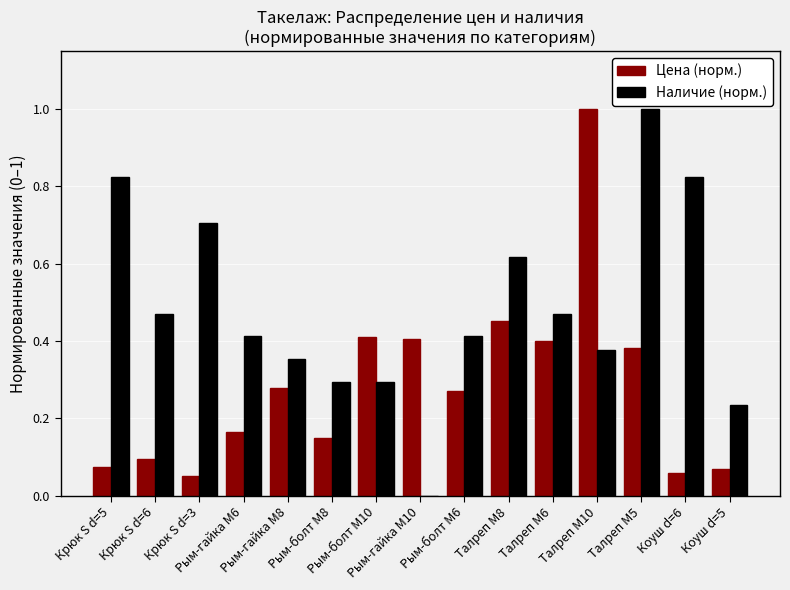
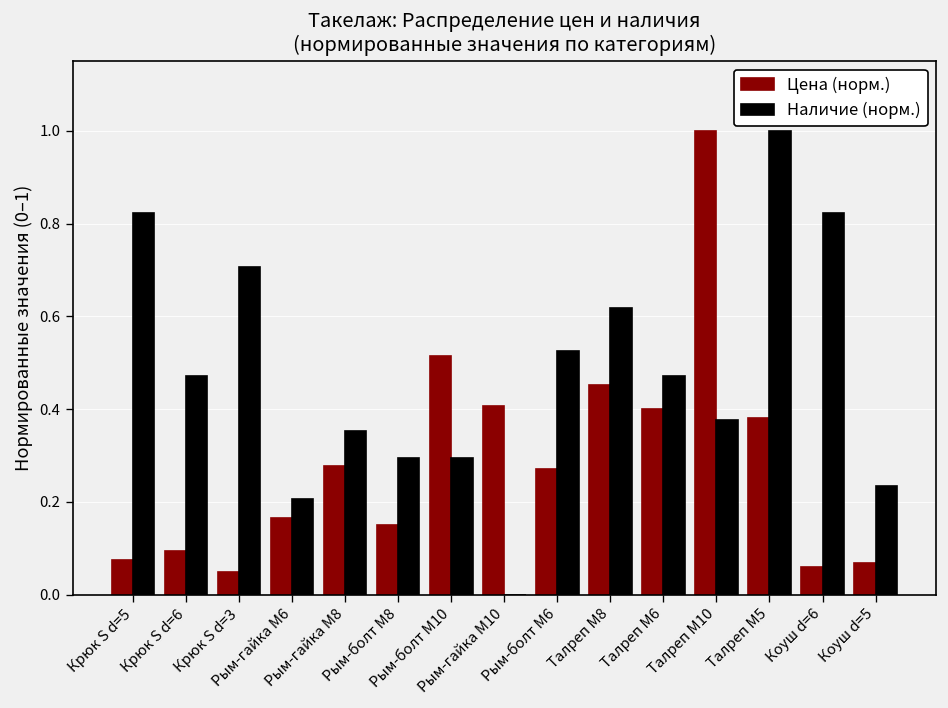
  {
    "Цена (норм.)": {
      "Крюк S d=5": 0.07,
      "Крюк S d=6": 0.09,
      "Крюк S d=3": 0.05,
      "Рым-гайка М6": 0.16,
      "Рым-гайка М8": 0.28,
      "Рым-болт М8": 0.15,
-     "Рым-болт М10": 0.41,
+     "Рым-болт М10": 0.51,
      "Рым-гайка М10": 0.41,
      "Рым-болт М6": 0.27,
      "Талреп М8": 0.45,
      "Талреп М6": 0.40,
      "Талреп М10": 1.00,
      "Талреп М5": 0.38,
      "Коуш d=6": 0.06,
      "Коуш d=5": 0.07
    },
    "Наличие (норм.)": {
      "Крюк S d=5": 0.82,
      "Крюк S d=6": 0.47,
      "Крюк S d=3": 0.71,
-     "Рым-гайка М6": 0.41,
+     "Рым-гайка М6": 0.21,
      "Рым-гайка М8": 0.35,
      "Рым-болт М8": 0.29,
      "Рым-болт М10": 0.29,
      "Рым-гайка М10": 0.00,
-     "Рым-болт М6": 0.41,
+     "Рым-болт М6": 0.52,
      "Талреп М8": 0.62,
      "Талреп М6": 0.47,
      "Талреп М10": 0.38,
      "Талреп М5": 1.00,
      "Коуш d=6": 0.82,
      "Коуш d=5": 0.24
    }
  }
